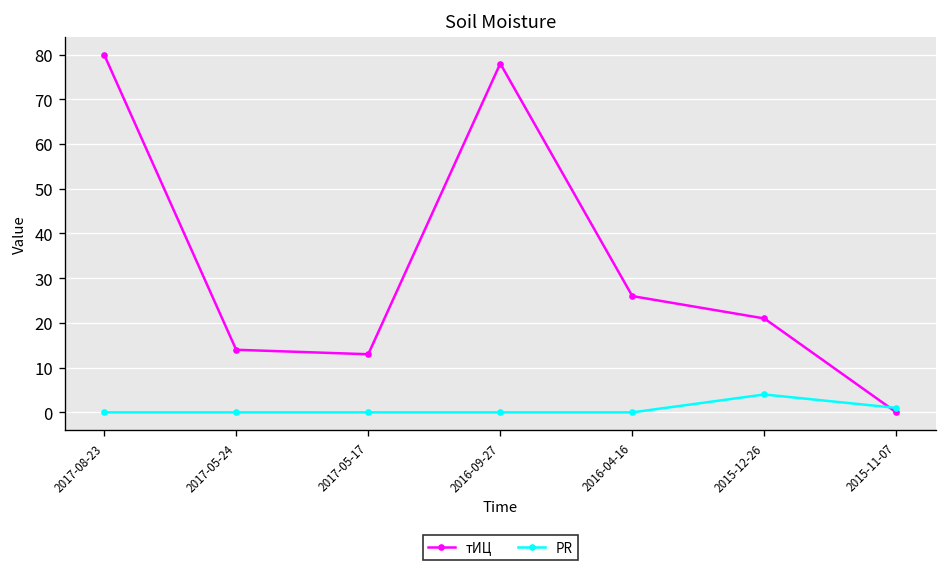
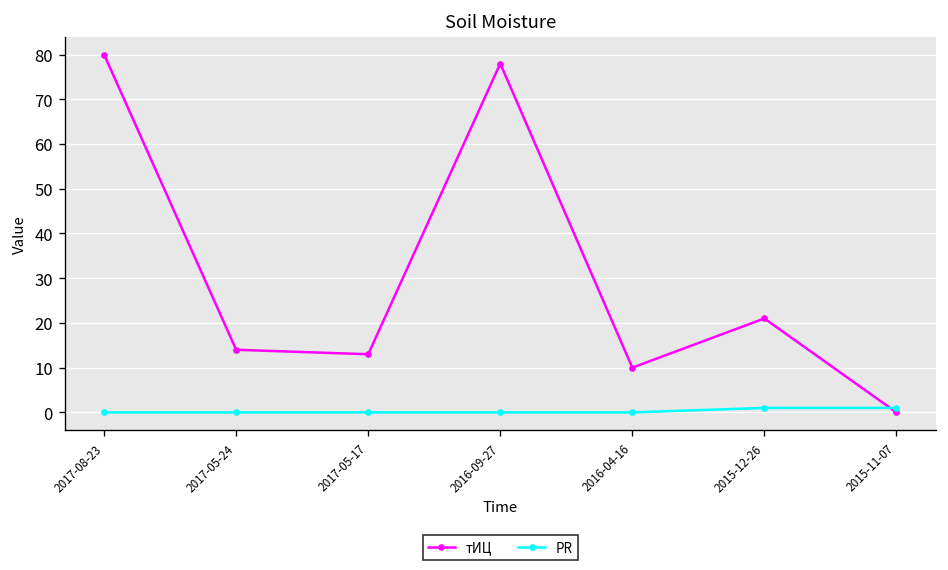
  {
    "тИЦ": {
      "2017-08-23": 80,
      "2017-05-24": 14,
      "2017-05-17": 13,
      "2016-09-27": 78,
-     "2016-04-16": 26,
+     "2016-04-16": 10,
      "2015-12-26": 21,
      "2015-11-07": 0
    },
    "PR": {
      "2017-08-23": 0,
      "2017-05-24": 0,
      "2017-05-17": 0,
      "2016-09-27": 0,
      "2016-04-16": 0,
-     "2015-12-26": 4,
+     "2015-12-26": 1,
      "2015-11-07": 1
    }
  }
